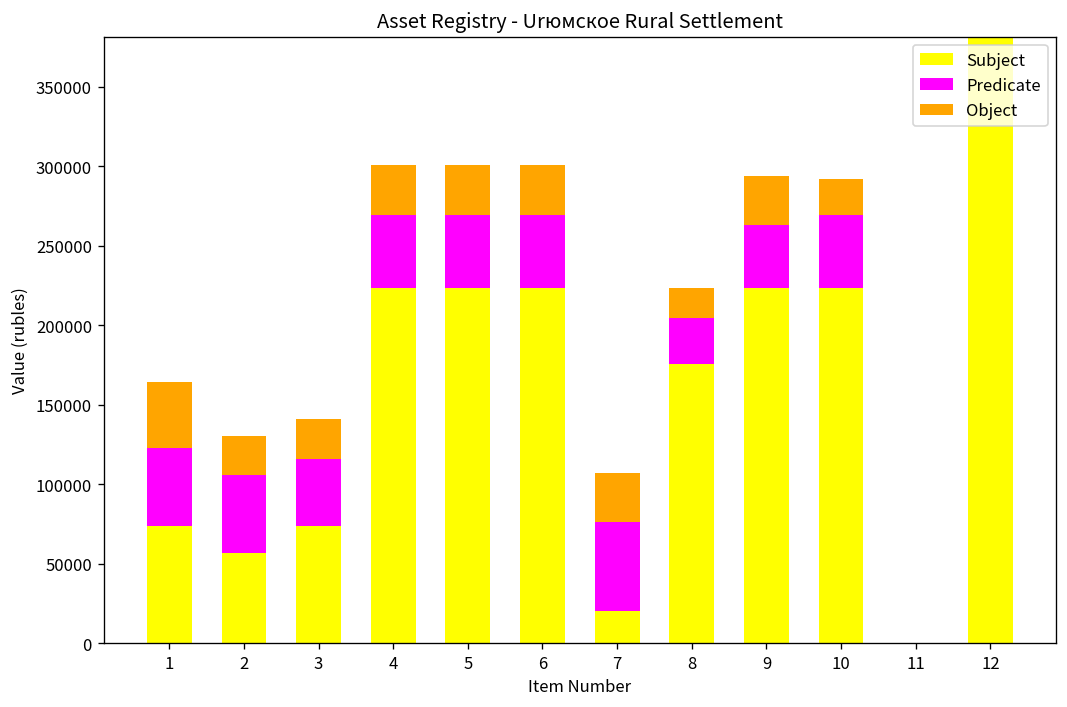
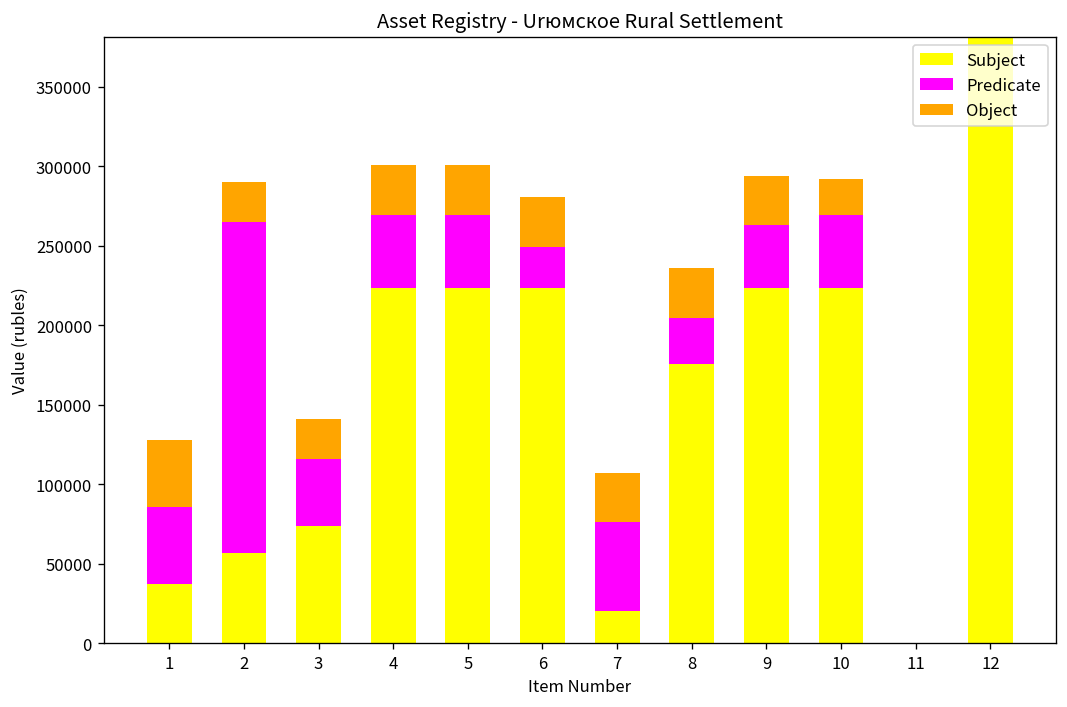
  {
    "Subject": {
-     "1": 74000,
+     "1": 37000,
      "2": 57000,
      "3": 74000,
      "4": 223000,
      "5": 223000,
      "6": 223000,
      "7": 20000,
      "8": 176000,
      "9": 223000,
      "10": 223000,
      "11": 0,
      "12": 381000
    },
    "Predicate": {
      "1": 49000,
-     "2": 49000,
+     "2": 208000,
      "3": 42000,
      "4": 46000,
      "5": 46000,
-     "6": 46000,
+     "6": 26000,
      "7": 56000,
      "8": 29000,
      "9": 40000,
      "10": 46000,
      "11": 0,
      "12": 0
    },
    "Object": {
      "1": 42000,
      "2": 25000,
      "3": 25000,
      "4": 31000,
      "5": 31000,
      "6": 31000,
      "7": 31000,
-     "8": 19000,
+     "8": 31000,
      "9": 31000,
      "10": 23000,
      "11": 0,
      "12": 0
    }
  }
